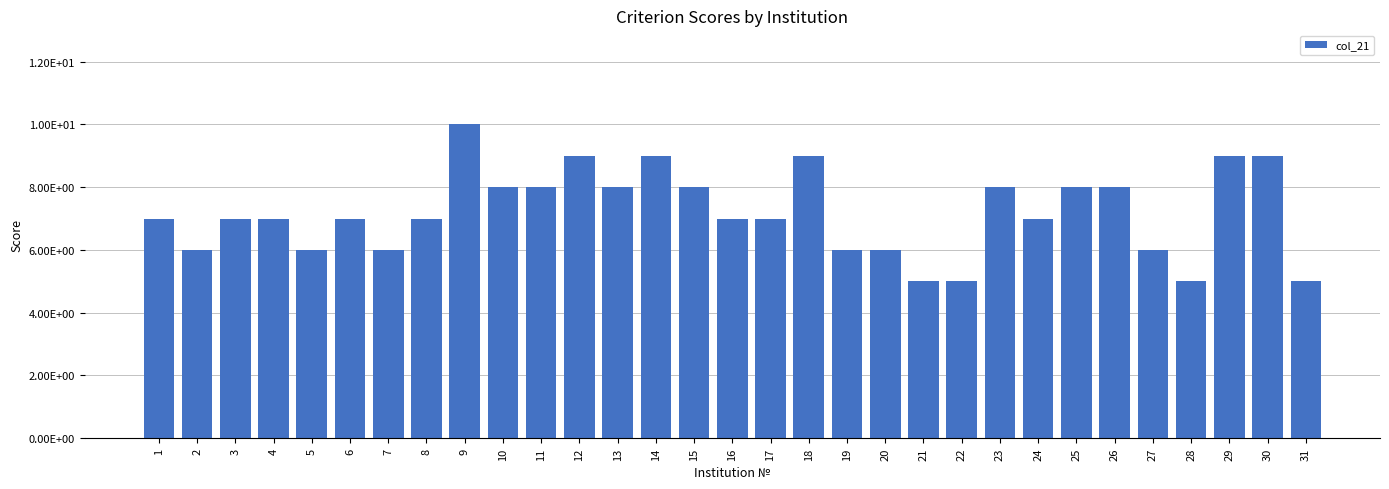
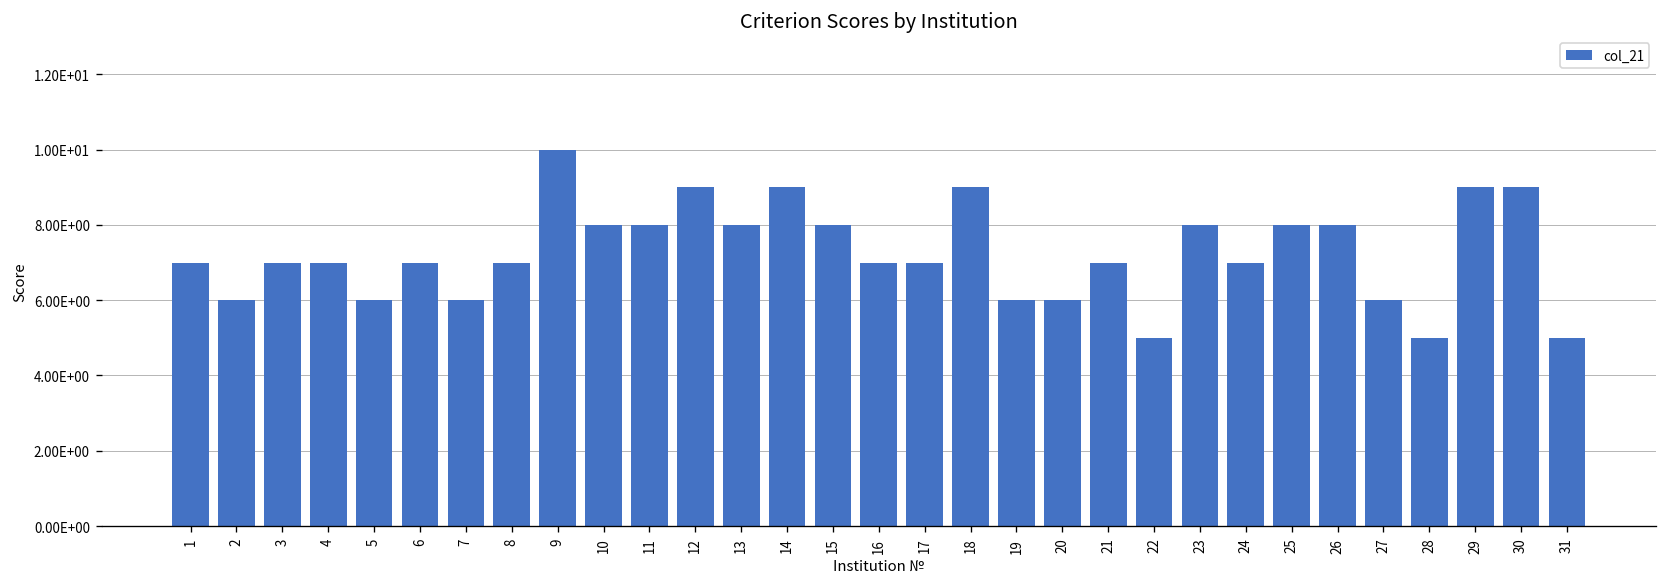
  {
    "1": 7,
    "2": 6,
    "3": 7,
    "4": 7,
    "5": 6,
    "6": 7,
    "7": 6,
    "8": 7,
    "9": 10,
    "10": 8,
    "11": 8,
    "12": 9,
    "13": 8,
    "14": 9,
    "15": 8,
    "16": 7,
    "17": 7,
    "18": 9,
    "19": 6,
    "20": 6,
-   "21": 5,
+   "21": 7,
    "22": 5,
    "23": 8,
    "24": 7,
    "25": 8,
    "26": 8,
    "27": 6,
    "28": 5,
    "29": 9,
    "30": 9,
    "31": 5
  }
